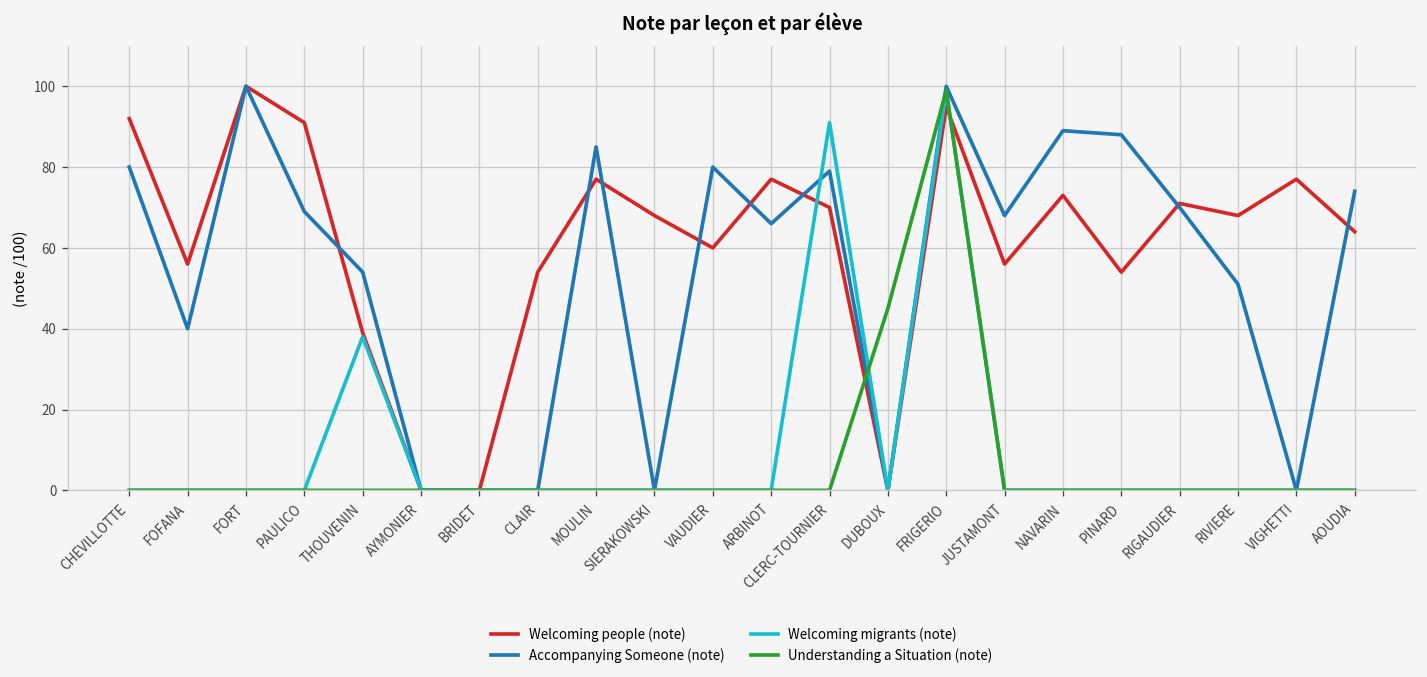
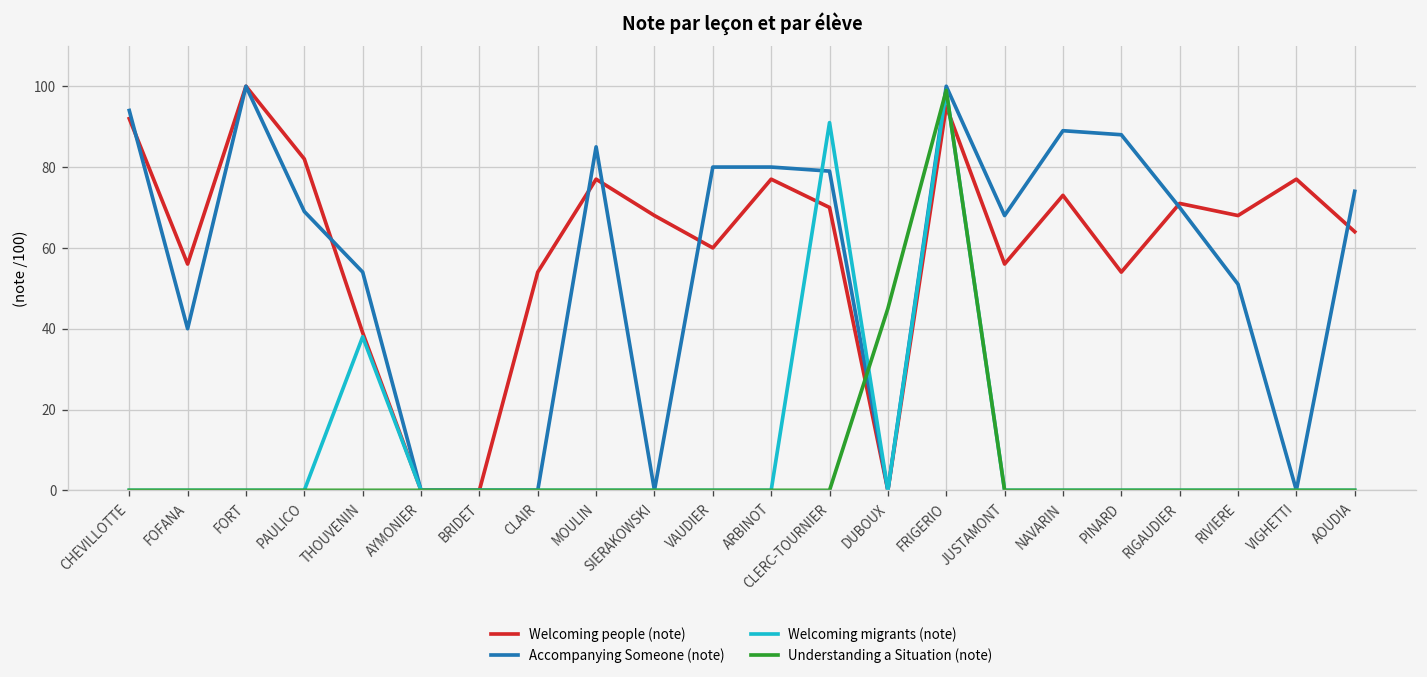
  {
    "Welcoming people (note)": {
      "CHEVILLOTTE": 92,
      "FOFANA": 56,
-     "PAULICO": 91,
+     "PAULICO": 82,
      "THOUVENIN": 39,
      "CLAIR": 54,
      "MOULIN": 77,
      "SIERAKOWSKI": 68,
      "VAUDIER": 60,
      "ARBINOT": 77,
      "CLERC-TOURNIER": 70,
      "FRIGERIO": 95,
      "JUSTAMONT": 56,
      "NAVARIN": 73,
      "PINARD": 54,
      "RIGAUDIER": 71,
      "RIVIERE": 68,
      "VIGHETTI": 77,
      "AOUDIA": 64
    },
    "Accompanying Someone (note)": {
-     "CHEVILLOTTE": 80,
+     "CHEVILLOTTE": 94,
      "FOFANA": 40,
      "PAULICO": 69,
      "THOUVENIN": 54,
      "MOULIN": 85,
      "VAUDIER": 80,
-     "ARBINOT": 66,
+     "ARBINOT": 80,
      "CLERC-TOURNIER": 79,
      "FRIGERIO": 100,
      "JUSTAMONT": 68,
      "NAVARIN": 89,
      "PINARD": 88,
      "RIGAUDIER": 70,
      "RIVIERE": 51,
      "AOUDIA": 74
    },
    "Welcoming migrants (note)": {
      "THOUVENIN": 38,
      "CLERC-TOURNIER": 91
    },
    "Understanding a Situation (note)": {
      "THOUVENIN": 0,
      "CLERC-TOURNIER": 0,
      "DUBOUX": 45
    }
  }
